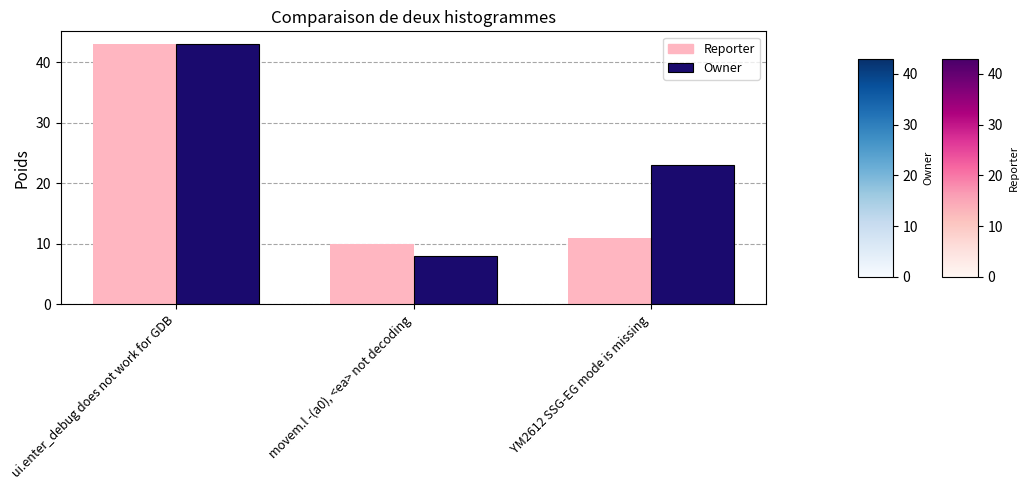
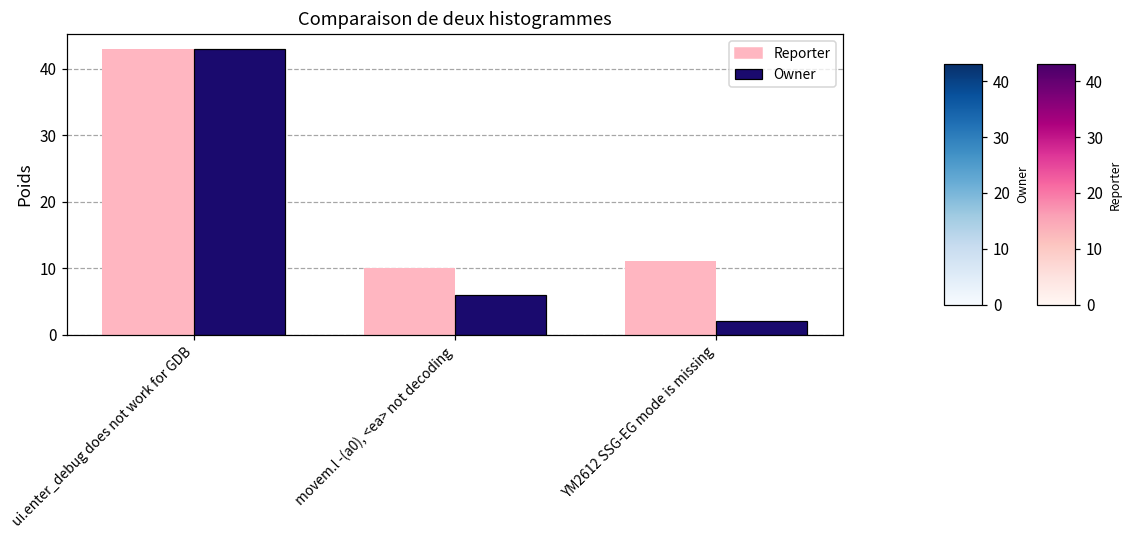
  {
    "Reporter": {
      "ui.enter_debug does not work for GDB": 43,
      "movem.l -(a0), <ea> not decoding": 10,
      "YM2612 SSG-EG mode is missing": 11
    },
    "Owner": {
      "ui.enter_debug does not work for GDB": 43,
-     "movem.l -(a0), <ea> not decoding": 8,
-     "YM2612 SSG-EG mode is missing": 23
+     "movem.l -(a0), <ea> not decoding": 6,
+     "YM2612 SSG-EG mode is missing": 2
    }
  }
